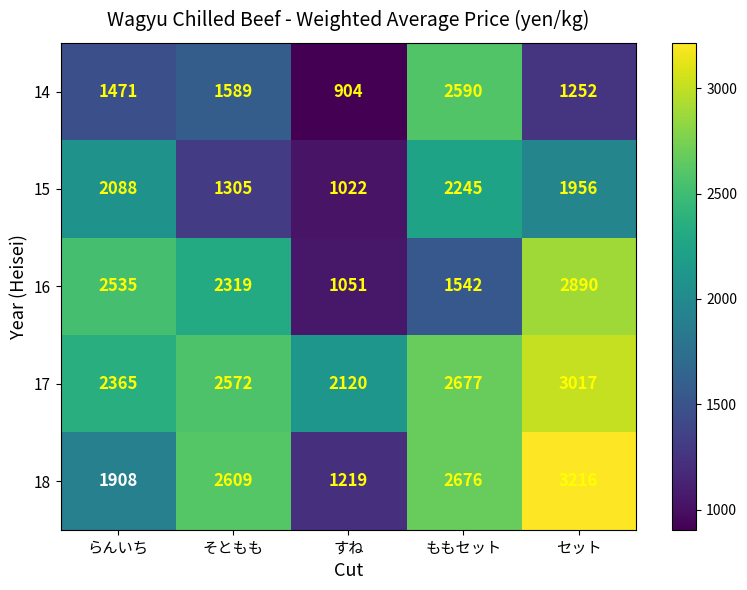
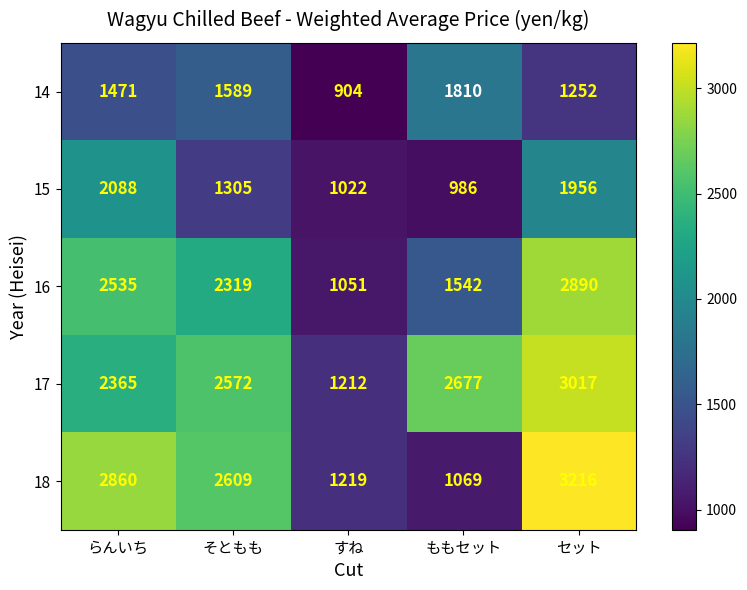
  {
    "14": {
      "らんいち": 1471,
      "そともも": 1589,
      "すね": 904,
-     "ももセット": 2590,
+     "ももセット": 1810,
      "セット": 1252
    },
    "15": {
      "らんいち": 2088,
      "そともも": 1305,
      "すね": 1022,
-     "ももセット": 2245,
+     "ももセット": 986,
      "セット": 1956
    },
    "16": {
      "らんいち": 2535,
      "そともも": 2319,
      "すね": 1051,
      "ももセット": 1542,
      "セット": 2890
    },
    "17": {
      "らんいち": 2365,
      "そともも": 2572,
-     "すね": 2120,
+     "すね": 1212,
      "ももセット": 2677,
      "セット": 3017
    },
    "18": {
-     "らんいち": 1908,
+     "らんいち": 2860,
      "そともも": 2609,
      "すね": 1219,
-     "ももセット": 2676
+     "ももセット": 1069
    }
  }
